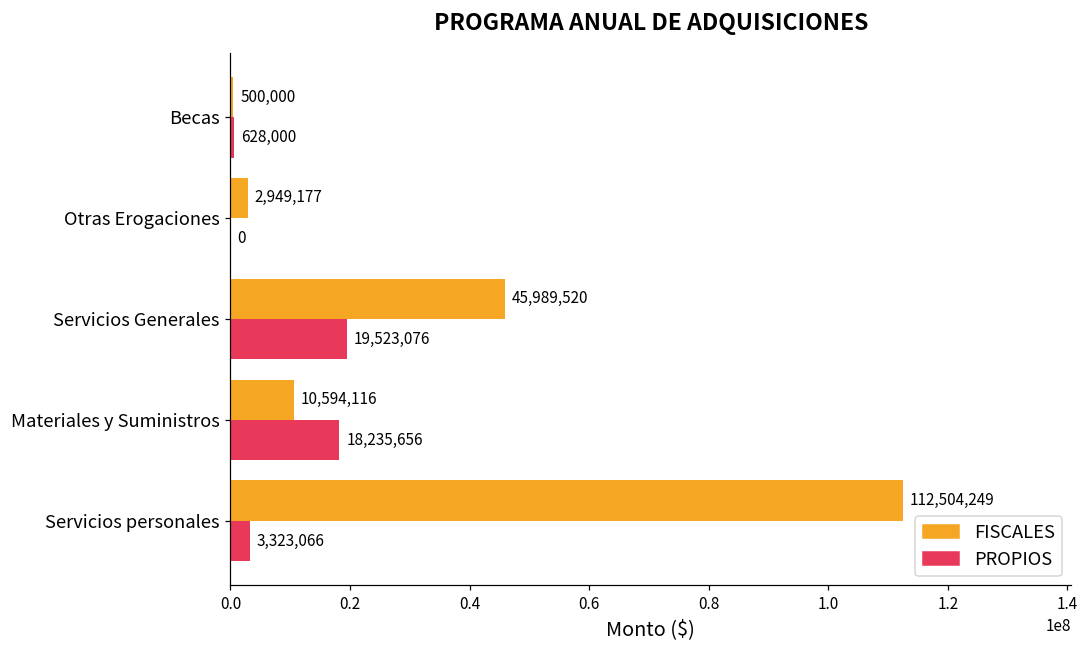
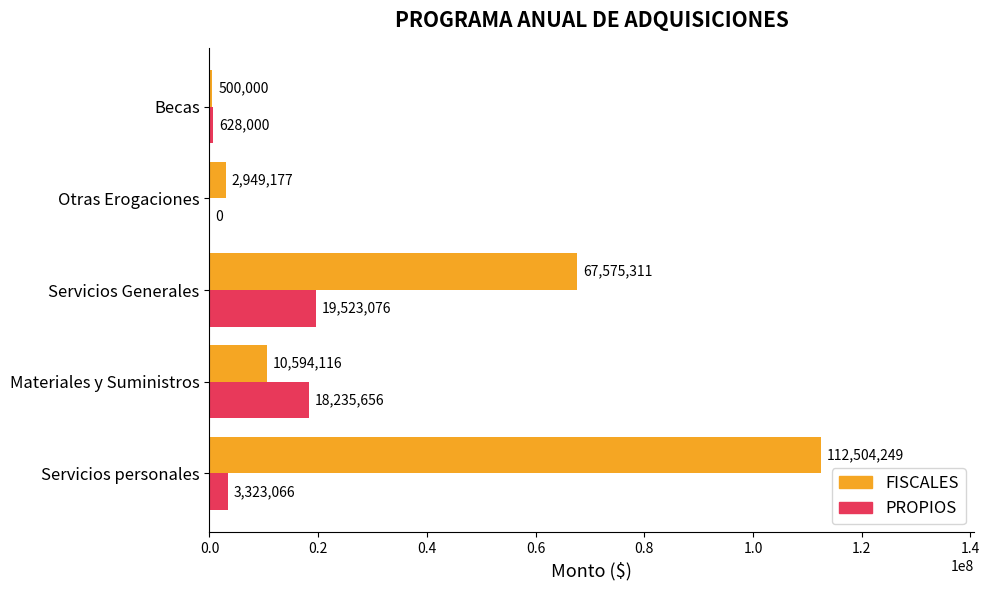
  {
    "FISCALES": {
      "Becas": "500,000",
      "Otras Erogaciones": "2,949,177",
-     "Servicios Generales": "45,989,520",
+     "Servicios Generales": "67,575,311",
      "Materiales y Suministros": "10,594,116",
      "Servicios personales": "112,504,249"
    },
    "PROPIOS": {
      "Becas": "628,000",
      "Otras Erogaciones": "0",
      "Servicios Generales": "19,523,076",
      "Materiales y Suministros": "18,235,656",
      "Servicios personales": "3,323,066"
    }
  }
